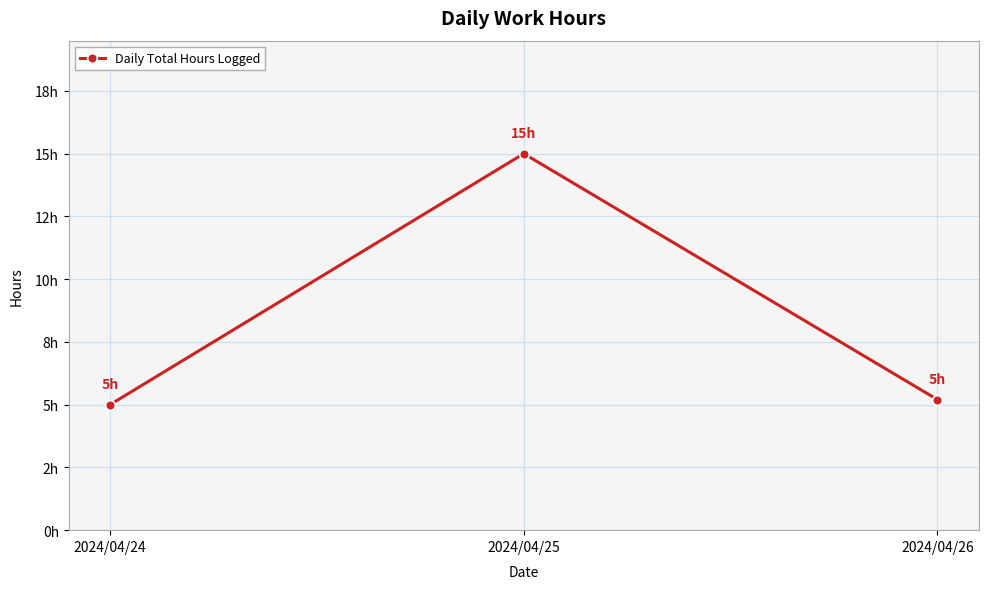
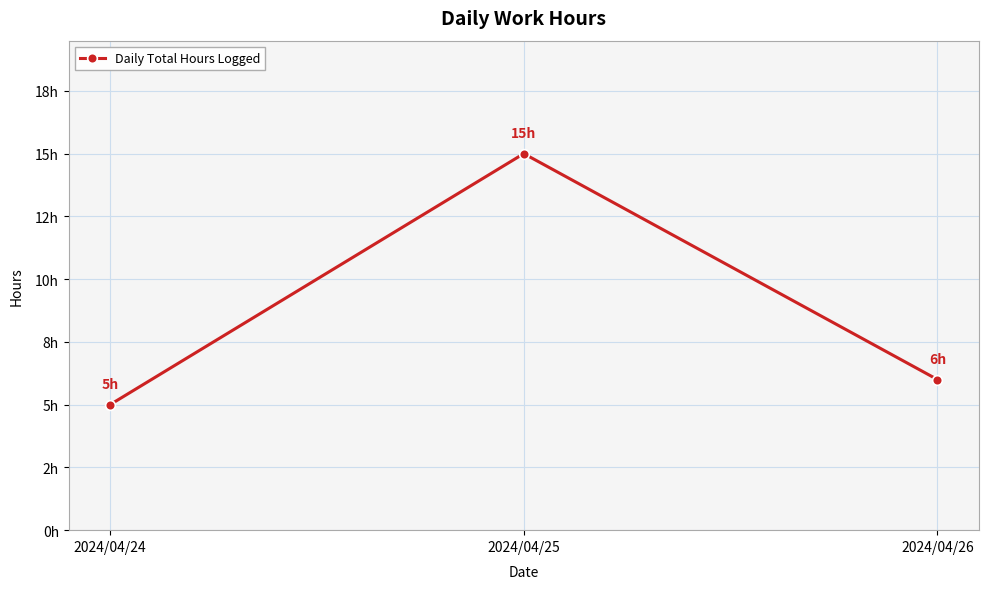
  {
    "2024/04/24": "5h",
    "2024/04/25": "15h",
-   "2024/04/26": "5h"
+   "2024/04/26": "6h"
  }
